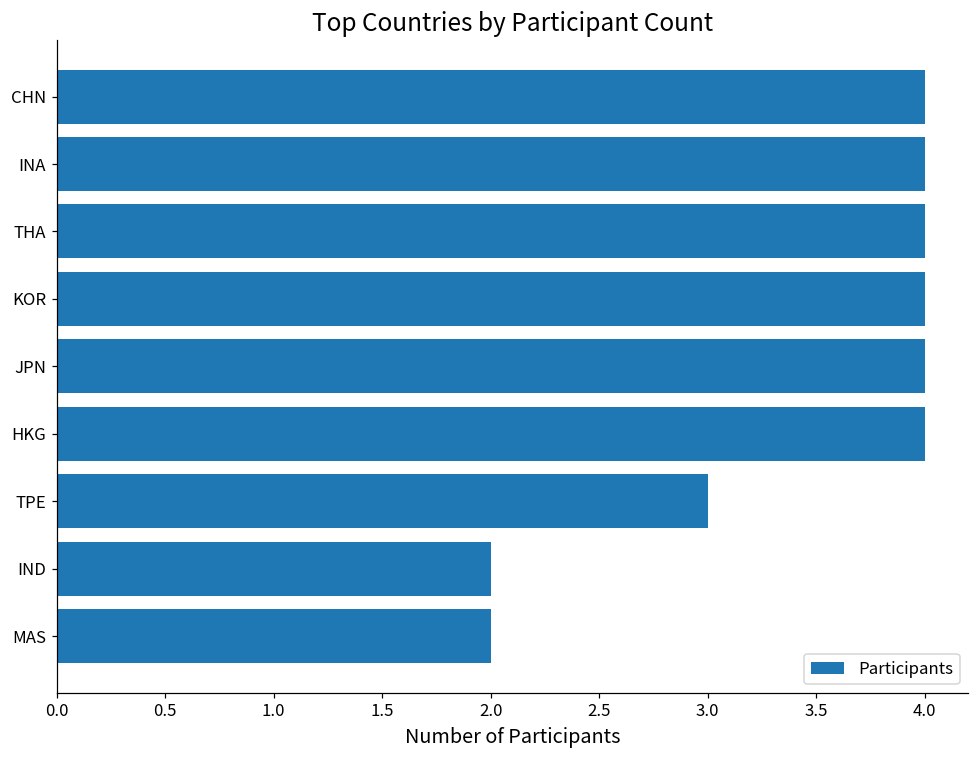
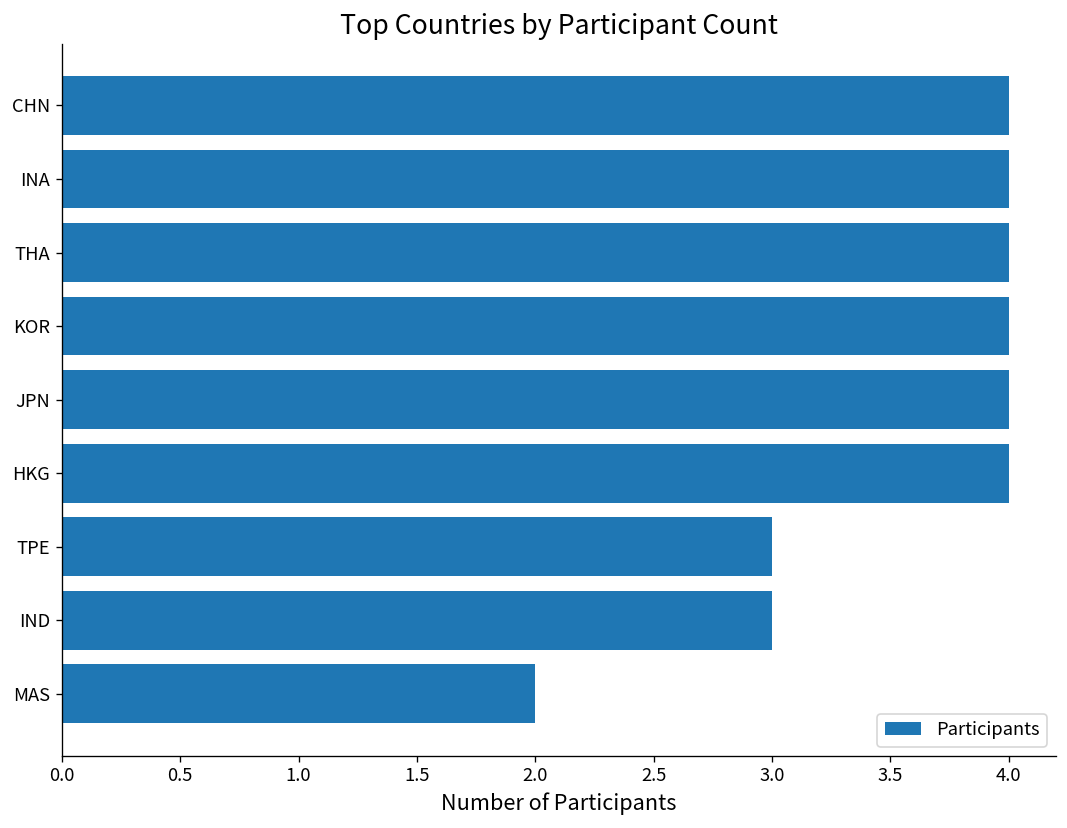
  {
    "CHN": 4,
    "INA": 4,
    "THA": 4,
    "KOR": 4,
    "JPN": 4,
    "HKG": 4,
    "TPE": 3,
-   "IND": 2,
+   "IND": 3,
    "MAS": 2
  }
